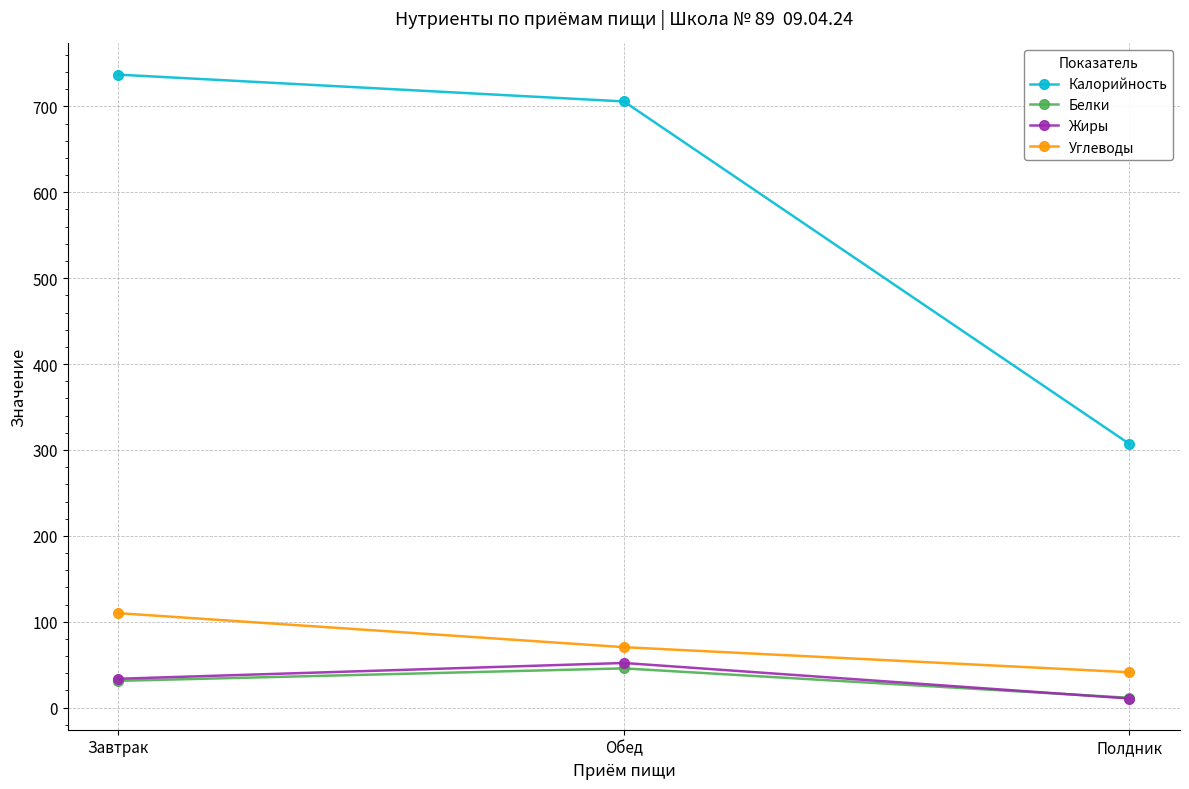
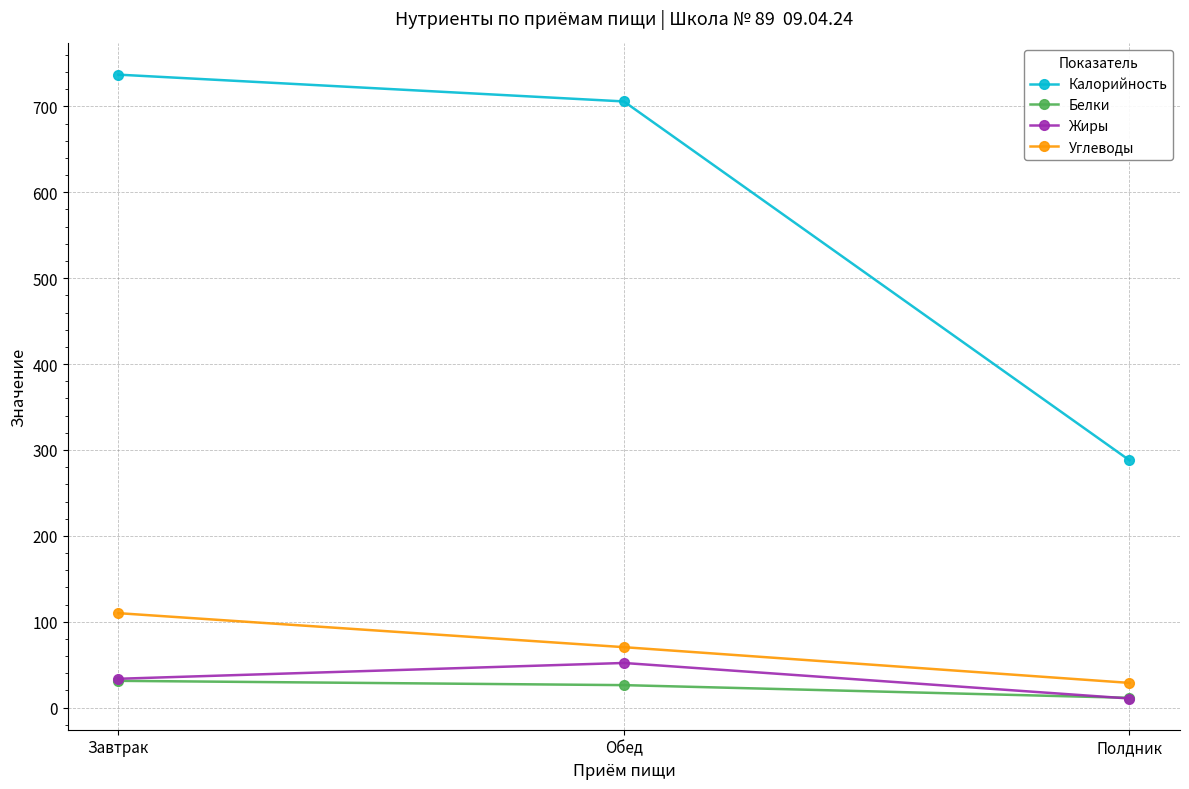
  {
    "Калорийность": {
      "Завтрак": 740,
      "Обед": 710,
-     "Полдник": 310
+     "Полдник": 290
    },
    "Белки": {
-     "Обед": 50
+     "Обед": 30
    },
    "Жиры": {
      "Обед": 50
    },
    "Углеводы": {
      "Завтрак": 110,
      "Обед": 70,
-     "Полдник": 40
+     "Полдник": 30
    }
  }
